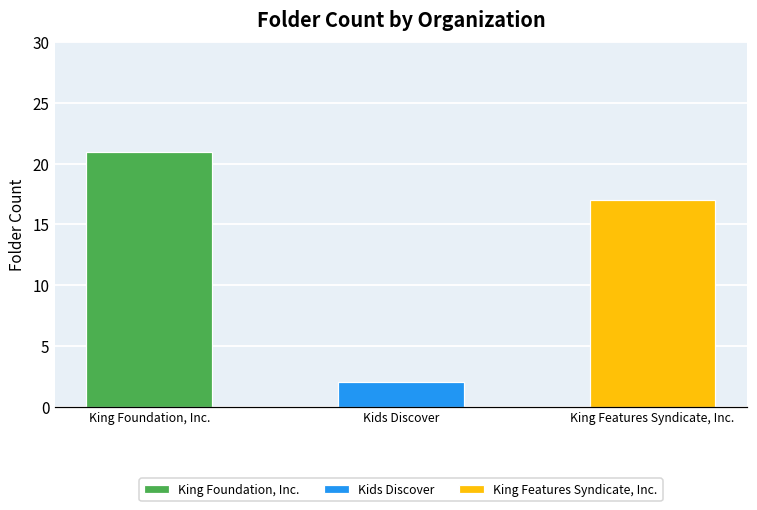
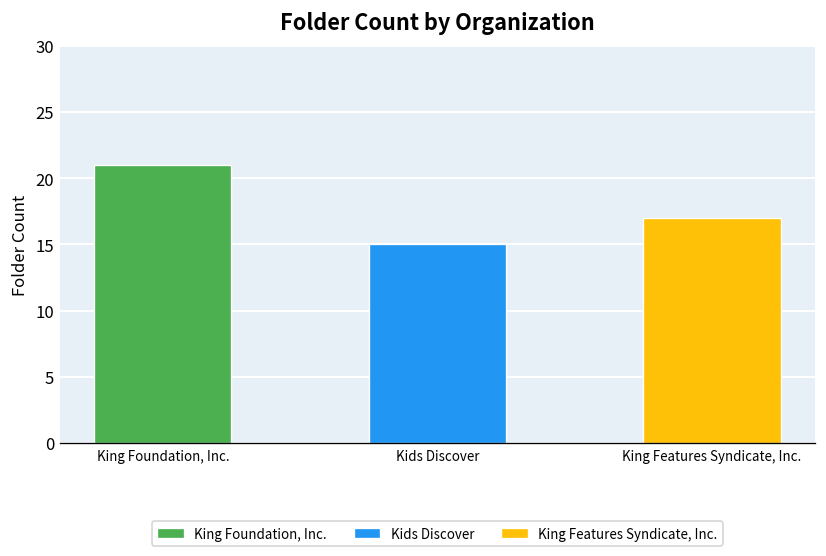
  {
    "King Foundation, Inc.": 21,
-   "Kids Discover": 2,
+   "Kids Discover": 15,
    "King Features Syndicate, Inc.": 17
  }
